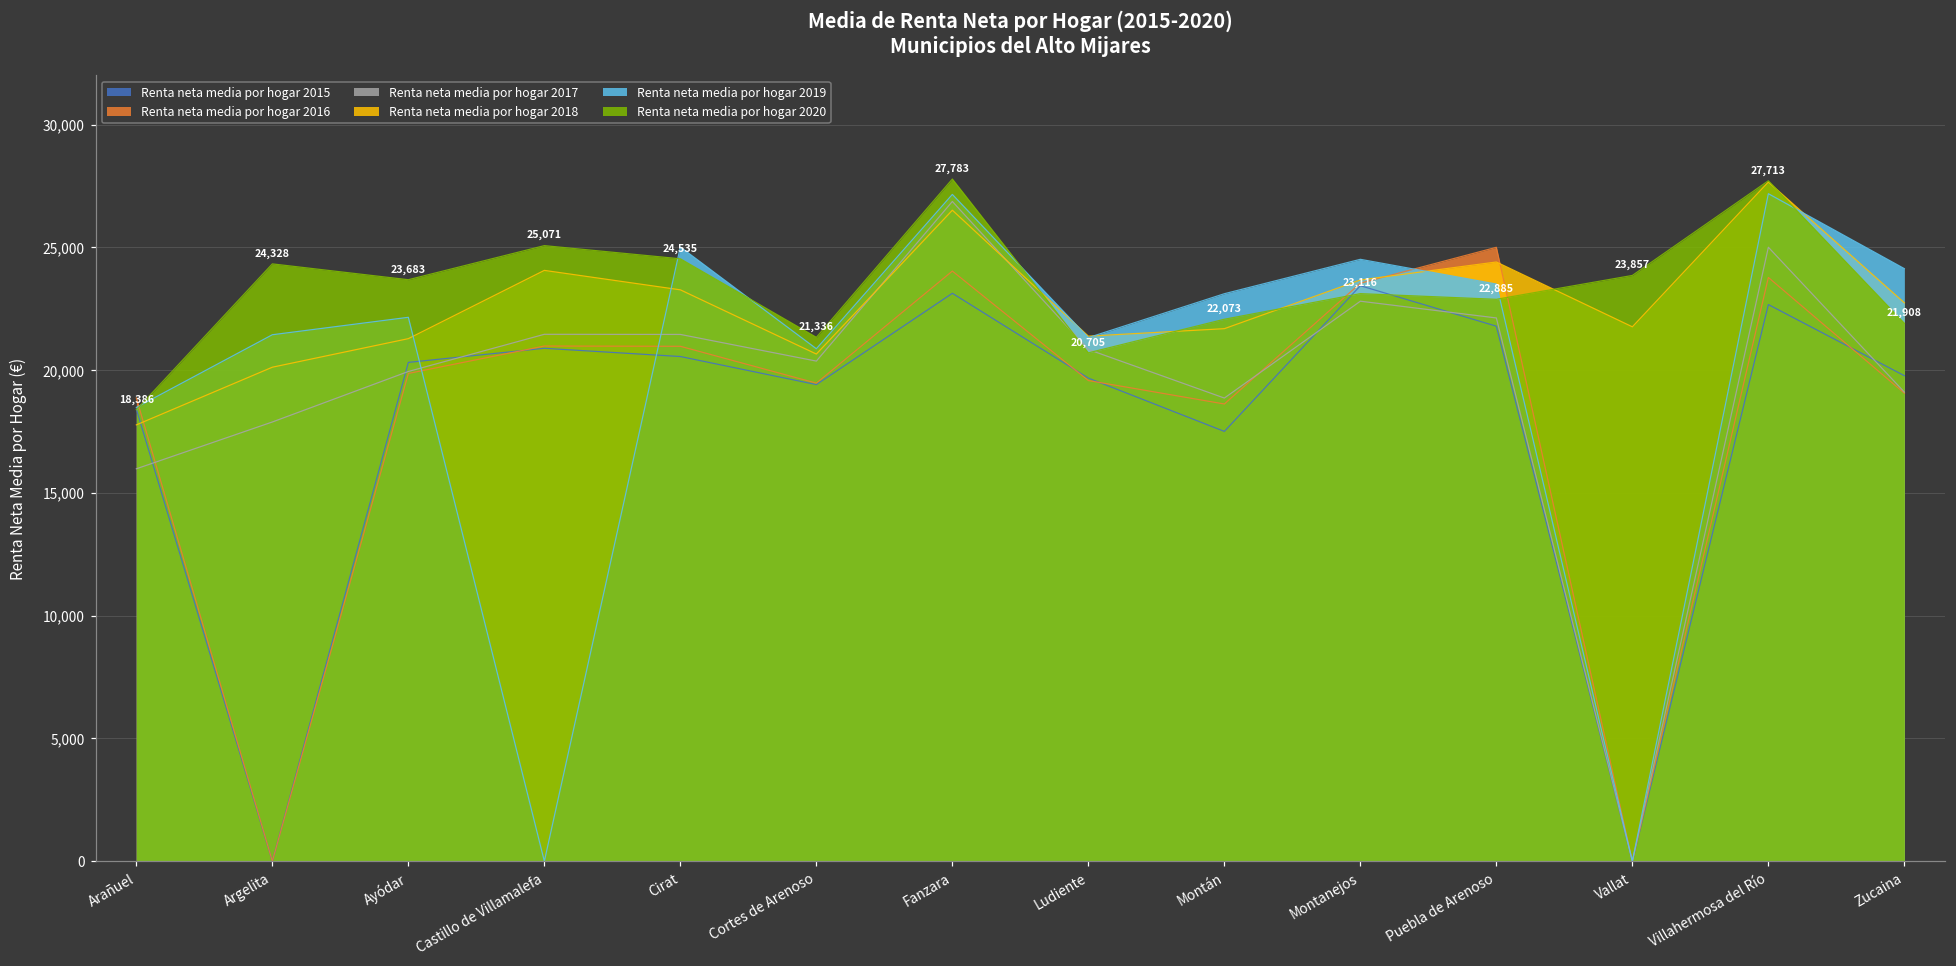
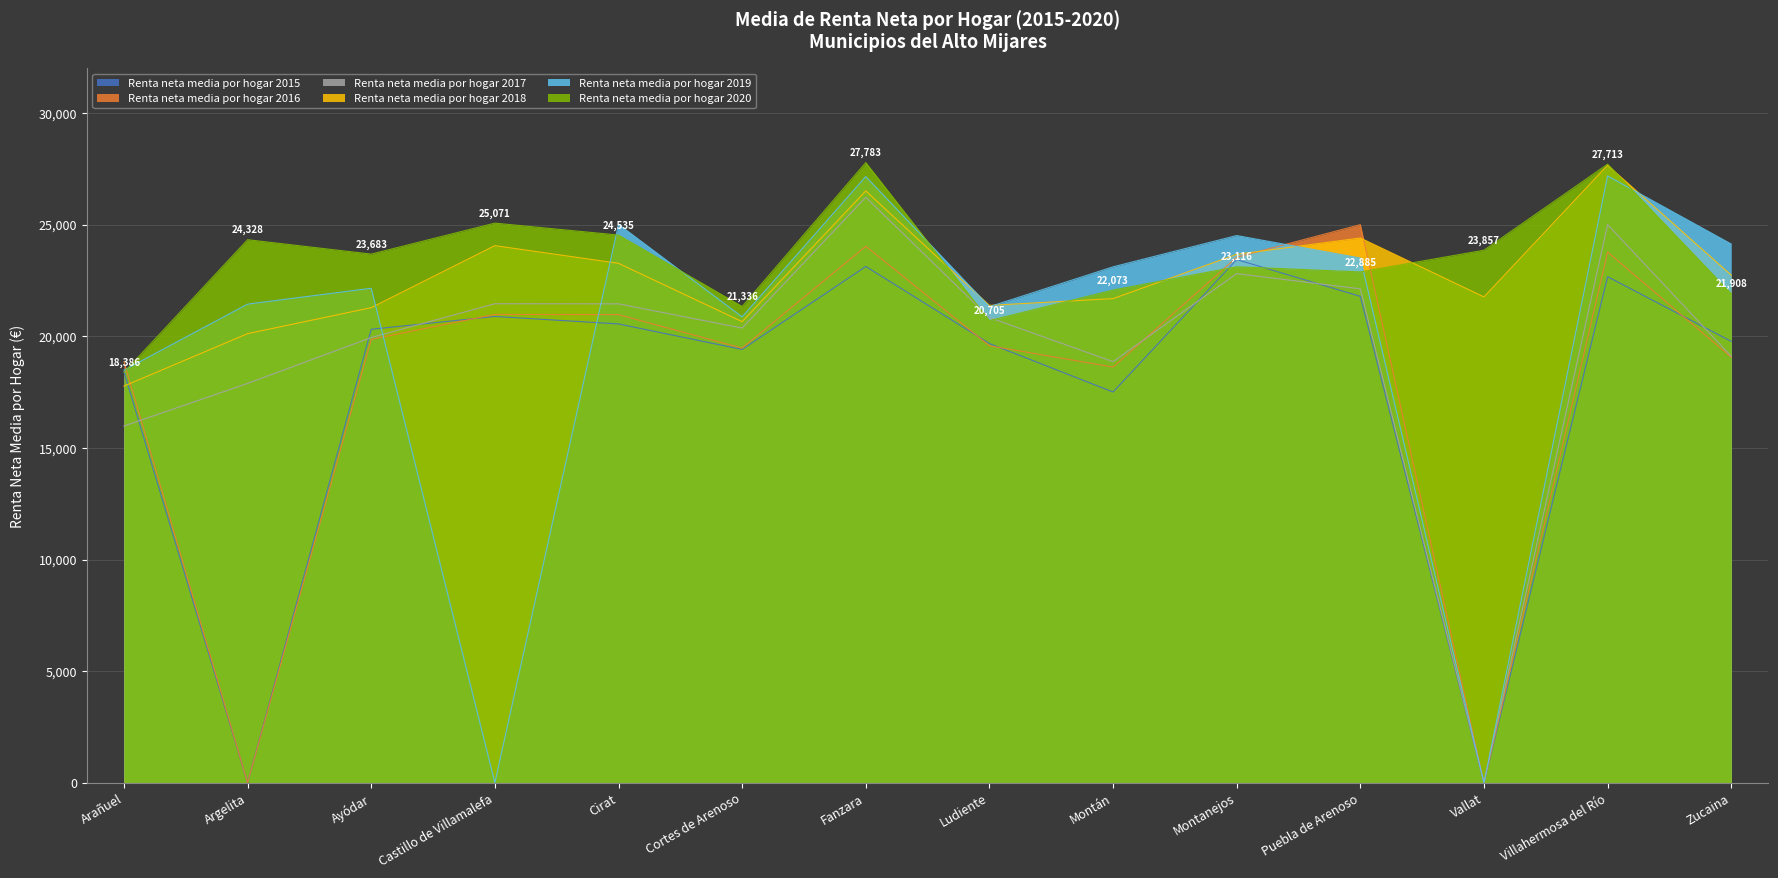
  {
    "Renta neta media por hogar 2015": {
      "Ayódar": "20,300",
      "Cirat": "20,600",
      "Fanzara": "23,100",
      "Montán": "17,500",
      "Puebla de Arenoso": "21,800",
      "Villahermosa del Río": "22,700",
      "Zucaina": "19,800"
    },
    "Renta neta media por hogar 2016": {
      "Cirat": "21,000",
      "Fanzara": "24,000",
      "Montán": "18,600",
      "Puebla de Arenoso": "25,000",
      "Villahermosa del Río": "23,800"
    },
    "Renta neta media por hogar 2017": {
      "Arañuel": "16,000",
      "Argelita": "17,900",
      "Castillo de Villamalefa": "21,500",
      "Cirat": "21,500",
      "Cortes de Arenoso": "20,400",
-     "Fanzara": "26,900",
+     "Fanzara": "26,200",
      "Ludiente": "20,800",
      "Montán": "18,900",
      "Montanejos": "22,800",
      "Puebla de Arenoso": "22,100",
      "Villahermosa del Río": "25,000"
    },
    "Renta neta media por hogar 2018": {
      "Arañuel": "17,800",
      "Argelita": "20,100",
      "Ayódar": "21,300",
      "Castillo de Villamalefa": "24,100",
      "Cirat": "23,300",
      "Cortes de Arenoso": "20,700",
      "Fanzara": "26,500",
      "Montán": "21,700",
      "Puebla de Arenoso": "24,400",
      "Vallat": "21,800"
    },
    "Renta neta media por hogar 2019": {
      "Argelita": "21,400",
      "Ayódar": "22,200",
      "Castillo de Villamalefa": "0",
      "Cortes de Arenoso": "20,900",
      "Fanzara": "27,200",
      "Montán": "23,100",
      "Montanejos": "24,500",
      "Villahermosa del Río": "27,200",
      "Zucaina": "24,100"
    },
    "Renta neta media por hogar 2020": {
      "Argelita": "24,328",
      "Ayódar": "23,683",
      "Castillo de Villamalefa": "25,071",
      "Cortes de Arenoso": "21,336",
      "Fanzara": "27,783",
      "Montán": "22,073",
      "Vallat": "23,857",
      "Zucaina": "21,908"
    }
  }
